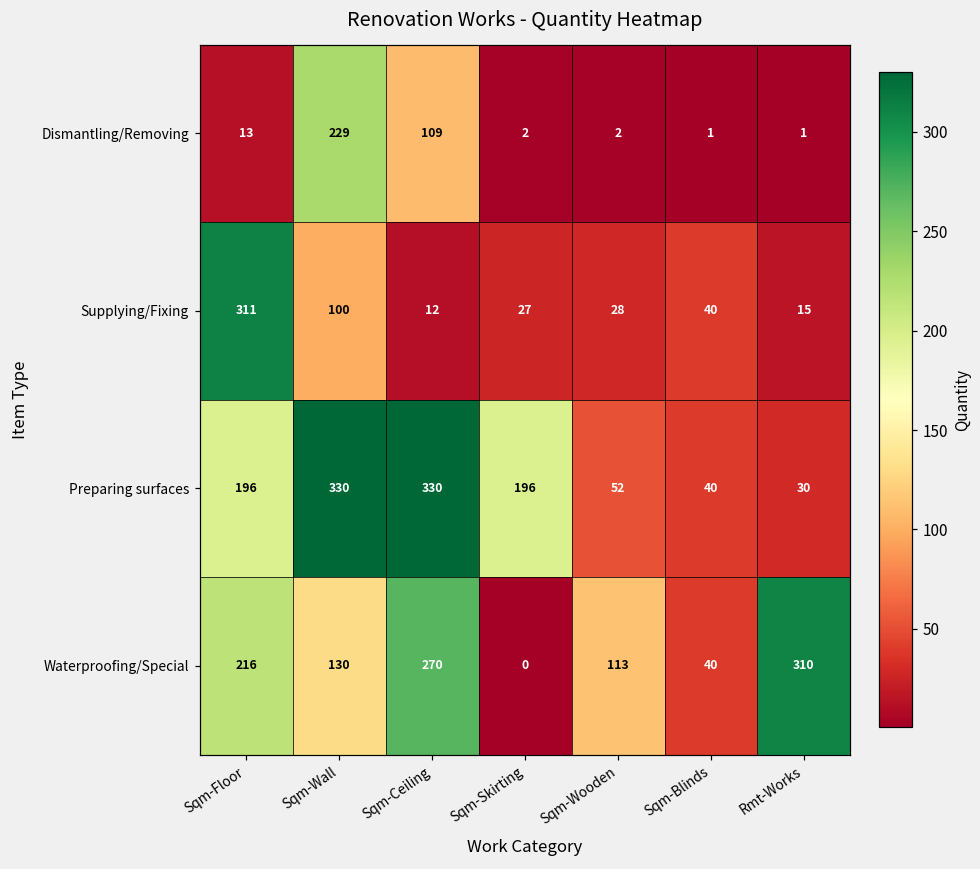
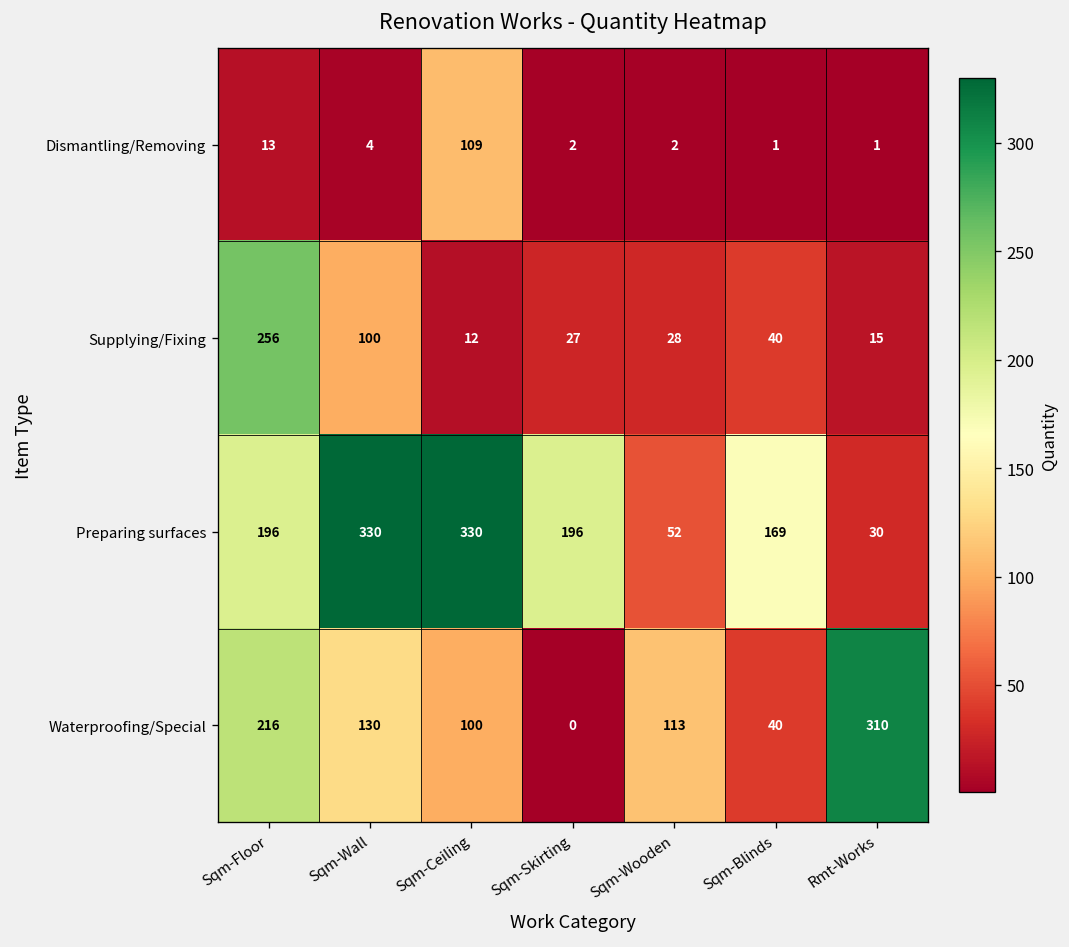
  {
    "Dismantling/Removing": {
      "Sqm-Floor": 13,
-     "Sqm-Wall": 229,
+     "Sqm-Wall": 4,
      "Sqm-Ceiling": 109,
      "Sqm-Skirting": 2,
      "Sqm-Wooden": 2,
      "Sqm-Blinds": 1,
      "Rmt-Works": 1
    },
    "Supplying/Fixing": {
-     "Sqm-Floor": 311,
+     "Sqm-Floor": 256,
      "Sqm-Wall": 100,
      "Sqm-Ceiling": 12,
      "Sqm-Skirting": 27,
      "Sqm-Wooden": 28,
      "Sqm-Blinds": 40,
      "Rmt-Works": 15
    },
    "Preparing surfaces": {
      "Sqm-Floor": 196,
      "Sqm-Wall": 330,
      "Sqm-Ceiling": 330,
      "Sqm-Skirting": 196,
      "Sqm-Wooden": 52,
-     "Sqm-Blinds": 40,
+     "Sqm-Blinds": 169,
      "Rmt-Works": 30
    },
    "Waterproofing/Special": {
      "Sqm-Floor": 216,
      "Sqm-Wall": 130,
-     "Sqm-Ceiling": 270,
+     "Sqm-Ceiling": 100,
      "Sqm-Skirting": 0,
      "Sqm-Wooden": 113,
      "Sqm-Blinds": 40,
      "Rmt-Works": 310
    }
  }
